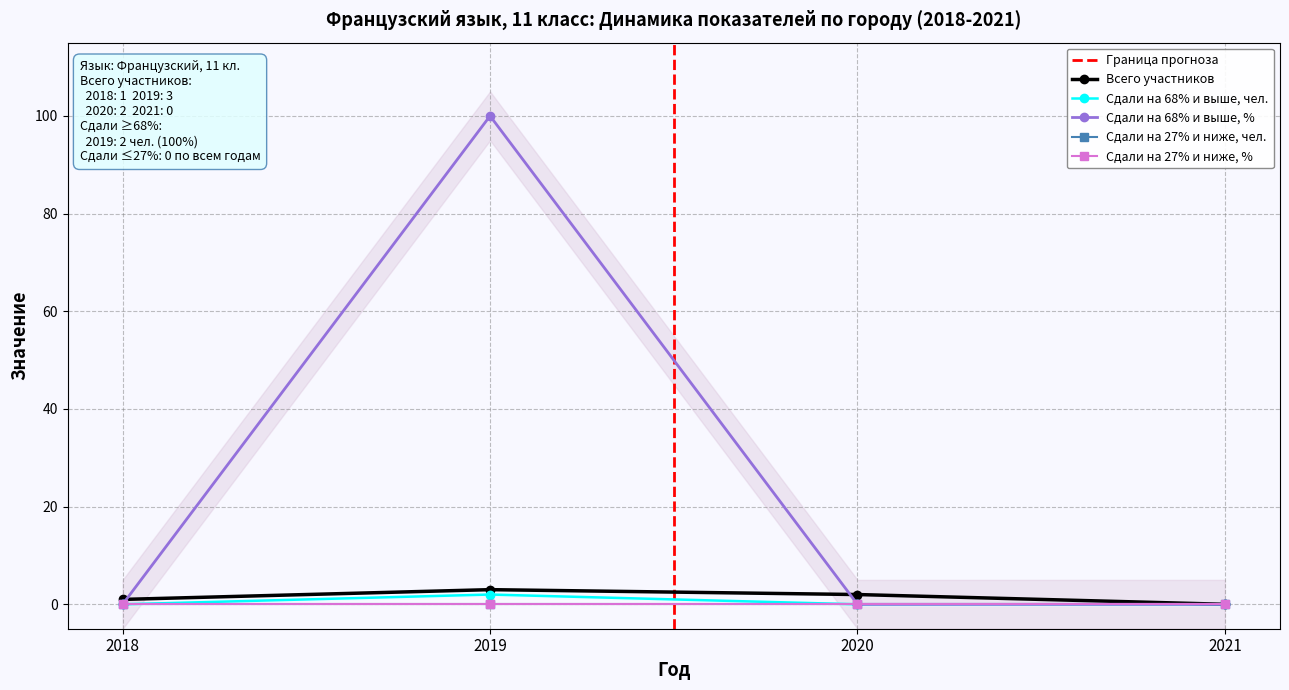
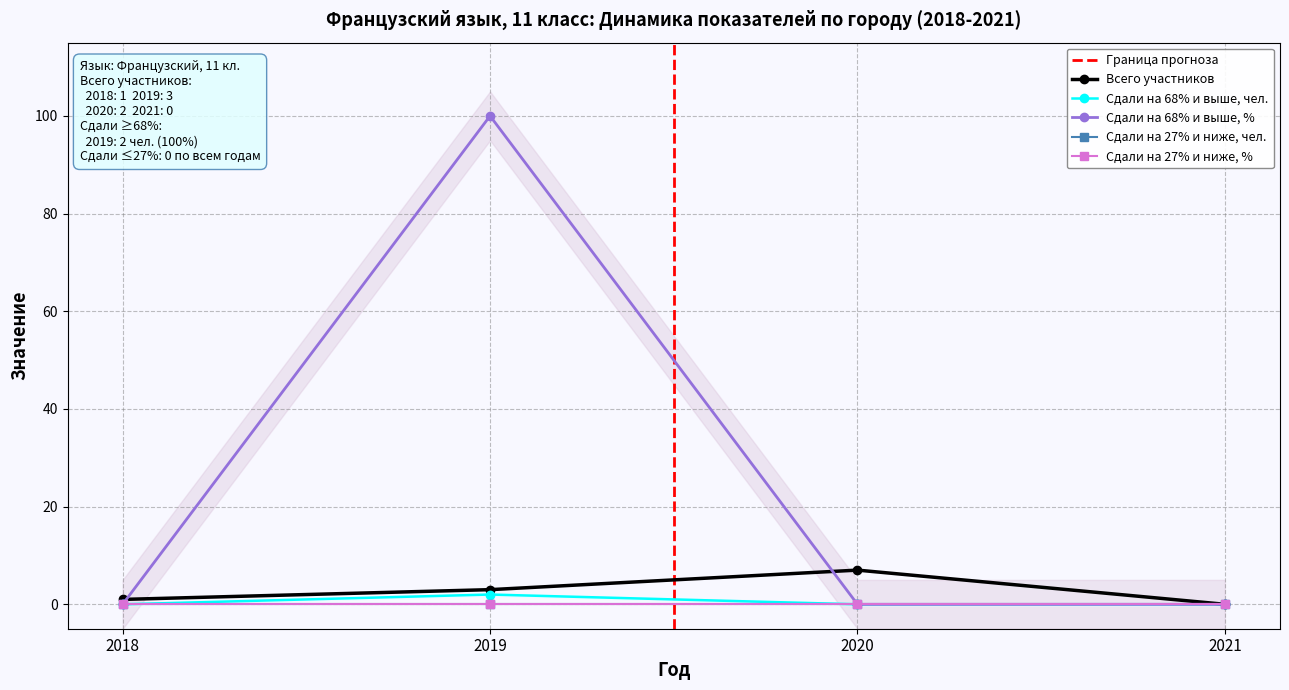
  {
    "Всего участников": {
      "2018": 1,
      "2019": 3,
-     "2020": 2
+     "2020": 7
    },
    "Сдали на 68% и выше, %": {
      "2019": 100
    },
    "Сдали на 27% и ниже, %": {
      "2019": 0
    }
  }
